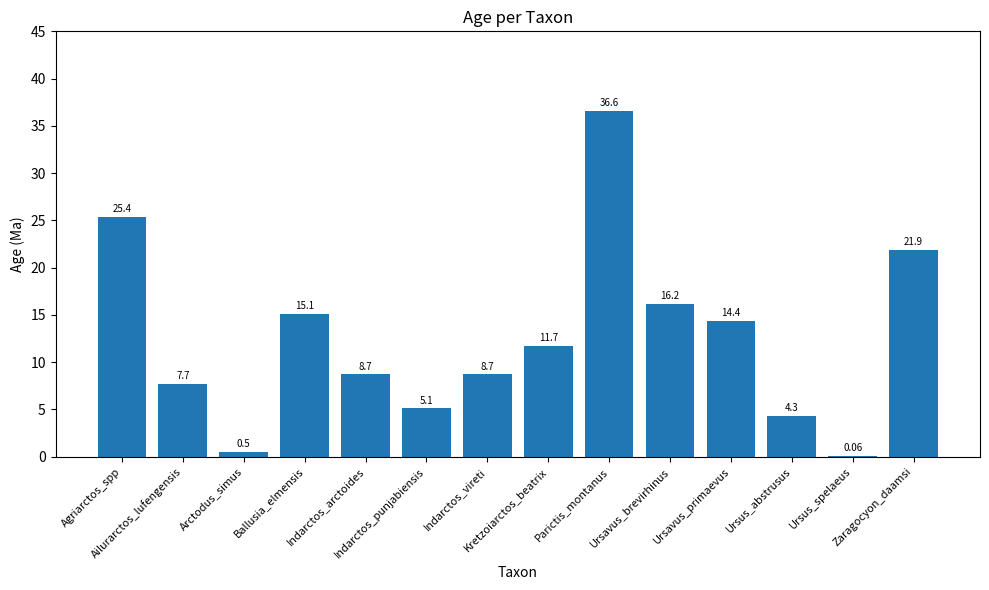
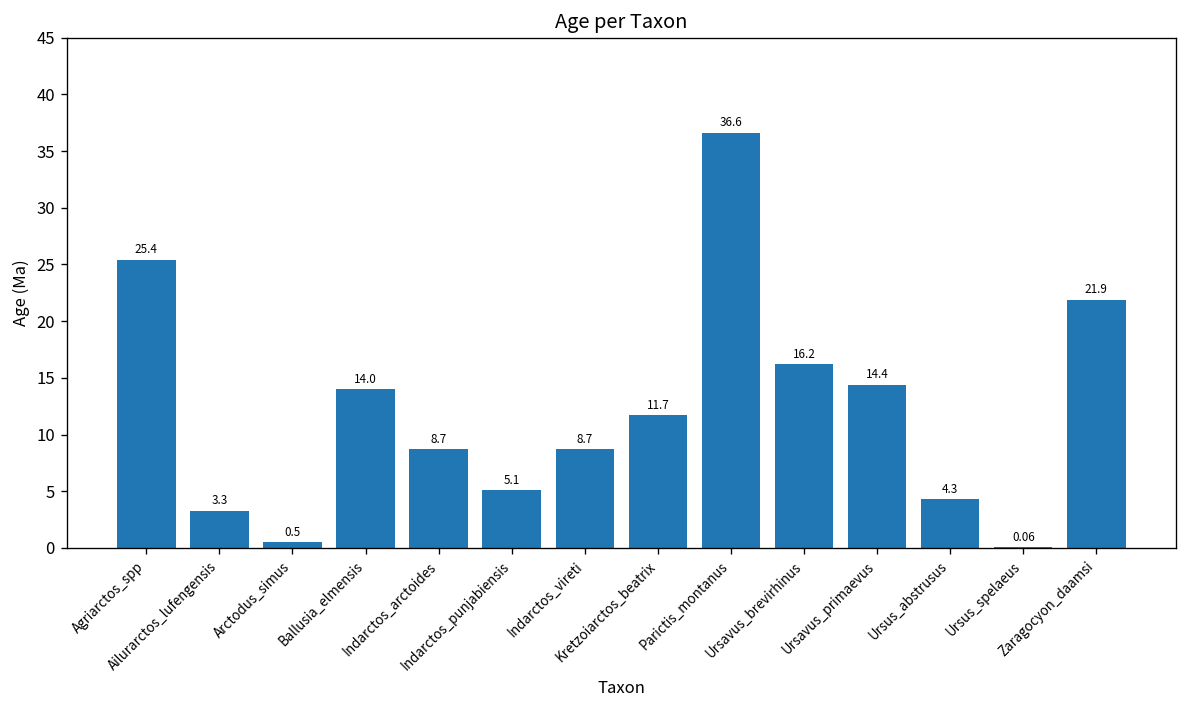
  {
    "Agriarctos_spp": 25.4,
-   "Ailurarctos_lufengensis": 7.7,
+   "Ailurarctos_lufengensis": 3.3,
    "Arctodus_simus": 0.5,
-   "Ballusia_elmensis": 15.1,
+   "Ballusia_elmensis": 14.0,
    "Indarctos_arctoides": 8.7,
    "Indarctos_punjabiensis": 5.1,
    "Indarctos_vireti": 8.7,
    "Kretzoiarctos_beatrix": 11.7,
    "Parictis_montanus": 36.6,
    "Ursavus_brevirhinus": 16.2,
    "Ursavus_primaevus": 14.4,
    "Ursus_abstrusus": 4.3,
    "Ursus_spelaeus": 0.06,
    "Zaragocyon_daamsi": 21.9
  }
